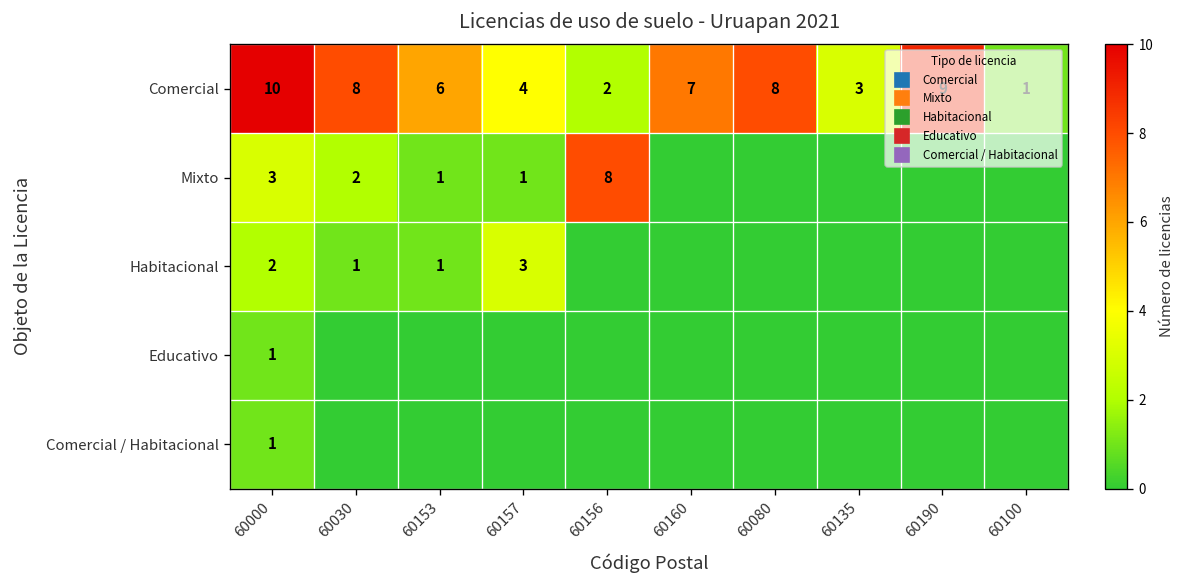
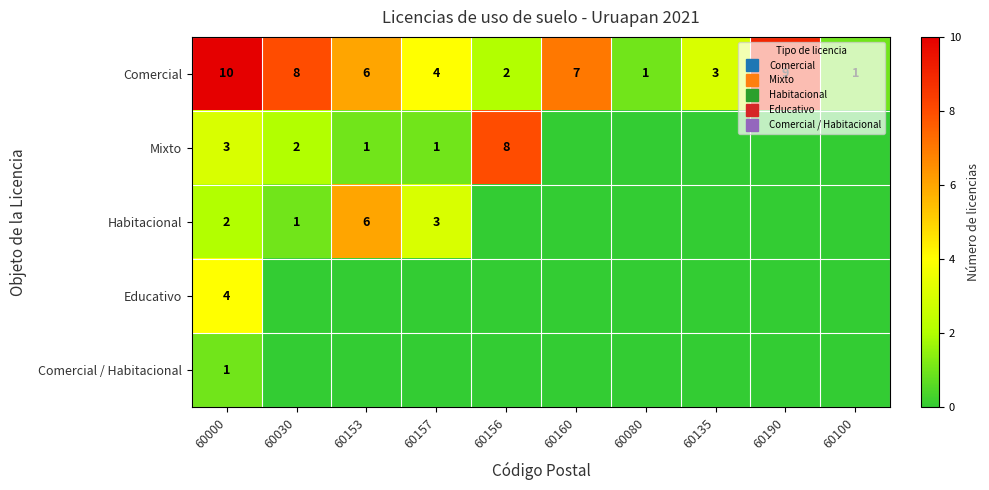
  {
    "Comercial": {
      "60000": 10,
      "60030": 8,
      "60153": 6,
      "60157": 4,
      "60156": 2,
      "60160": 7,
-     "60080": 8,
+     "60080": 1,
      "60135": 3
    },
    "Mixto": {
      "60000": 3,
      "60030": 2,
      "60153": 1,
      "60157": 1,
      "60156": 8
    },
    "Habitacional": {
      "60000": 2,
      "60030": 1,
-     "60153": 1,
+     "60153": 6,
      "60157": 3
    },
    "Educativo": {
-     "60000": 1
+     "60000": 4
    },
    "Comercial / Habitacional": {
      "60000": 1
    }
  }
